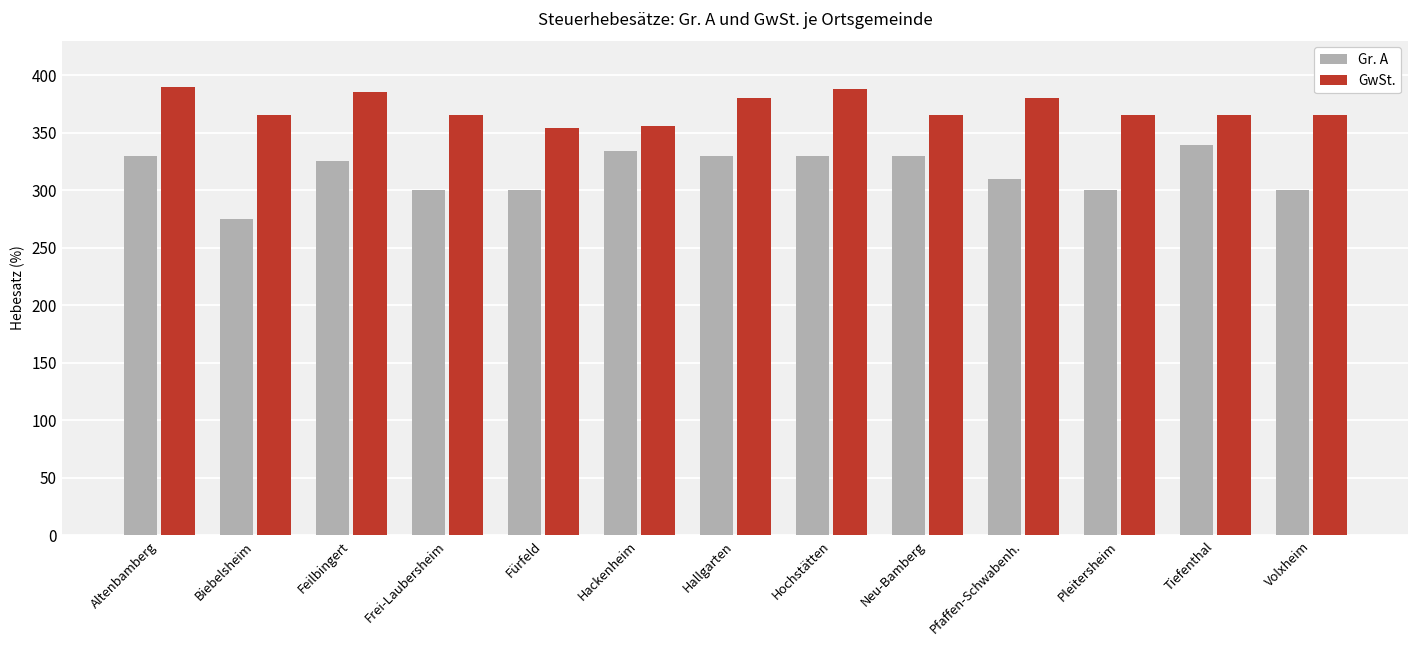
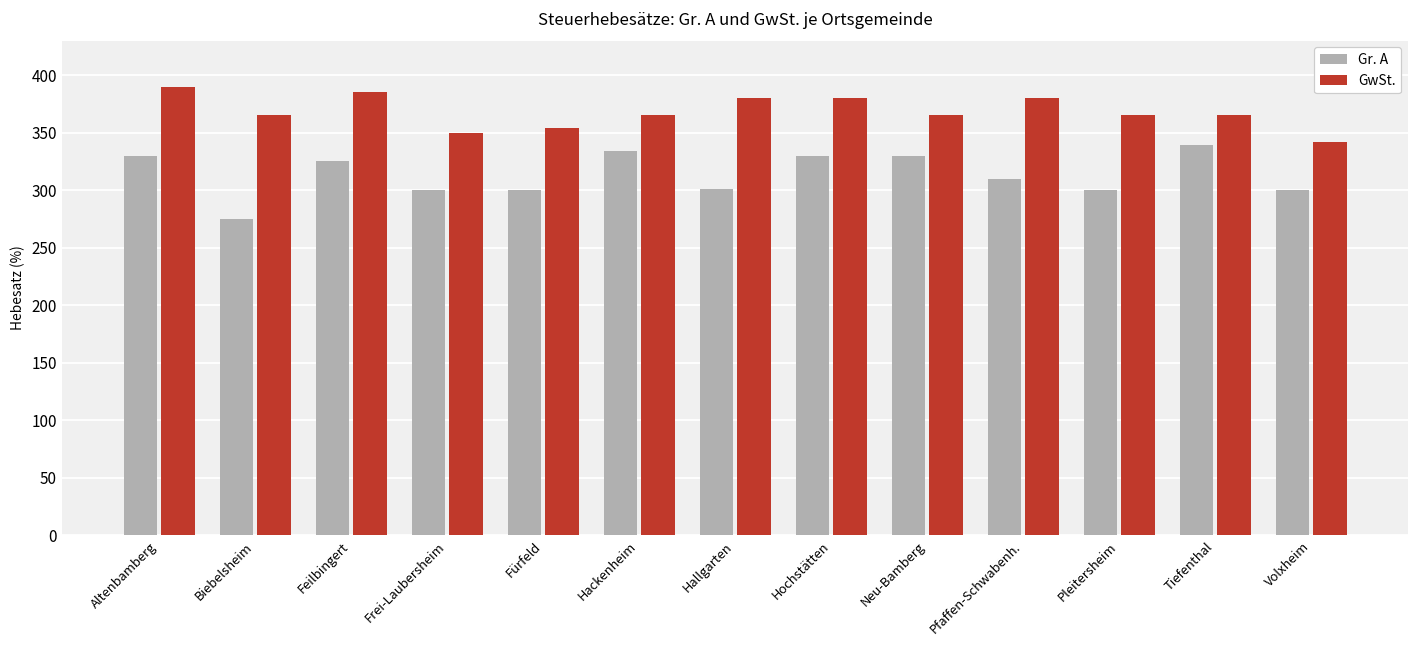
  {
    "Gr. A": {
      "Altenbamberg": 330,
      "Biebelsheim": 275,
      "Feilbingert": 325,
      "Frei-Laubersheim": 300,
      "Fürfeld": 300,
      "Hackenheim": 334,
-     "Hallgarten": 330,
+     "Hallgarten": 301,
      "Hochstätten": 330,
      "Neu-Bamberg": 330,
      "Pfaffen-Schwabenh.": 310,
      "Pleitersheim": 300,
      "Tiefenthal": 339,
      "Volxheim": 300
    },
    "GwSt.": {
      "Altenbamberg": 390,
      "Biebelsheim": 365,
      "Feilbingert": 385,
-     "Frei-Laubersheim": 365,
+     "Frei-Laubersheim": 350,
      "Fürfeld": 354,
-     "Hackenheim": 356,
+     "Hackenheim": 365,
      "Hallgarten": 380,
-     "Hochstätten": 388,
+     "Hochstätten": 380,
      "Neu-Bamberg": 365,
      "Pfaffen-Schwabenh.": 380,
      "Pleitersheim": 365,
      "Tiefenthal": 365,
-     "Volxheim": 365
+     "Volxheim": 342
    }
  }
